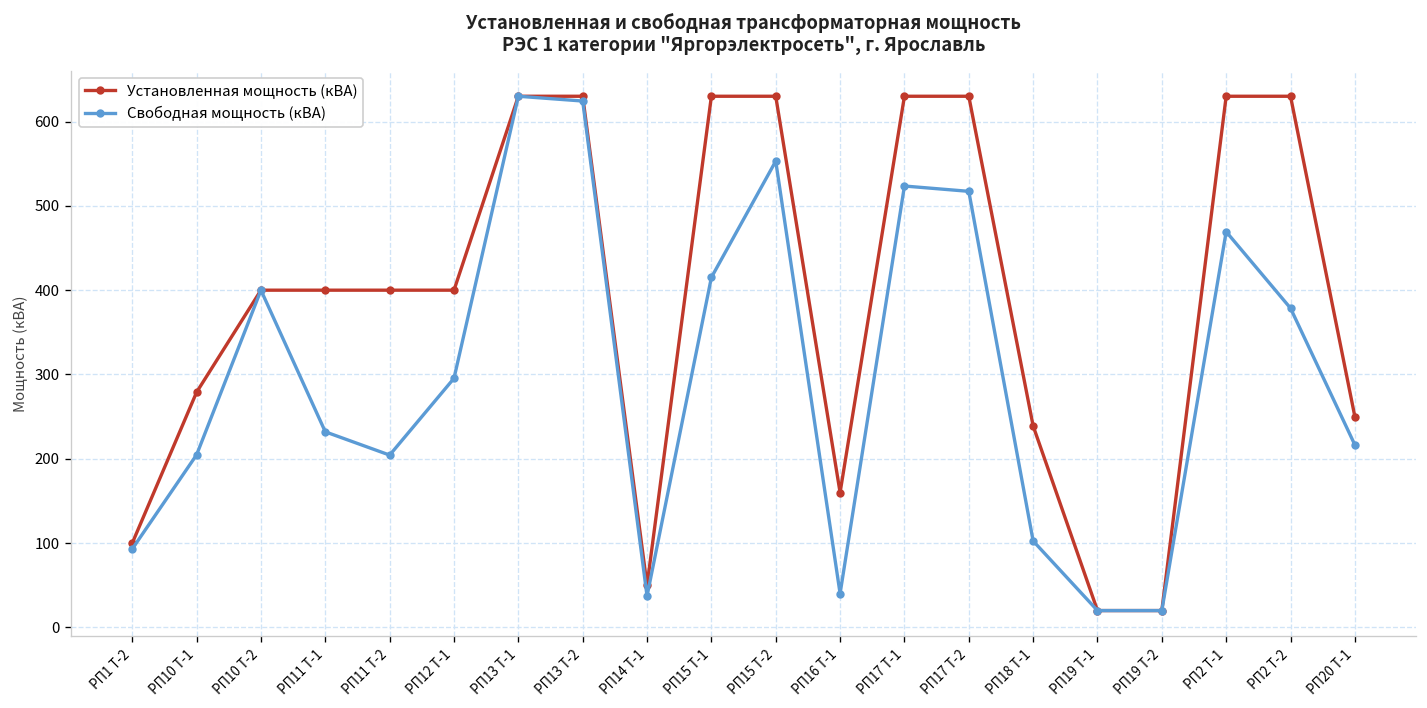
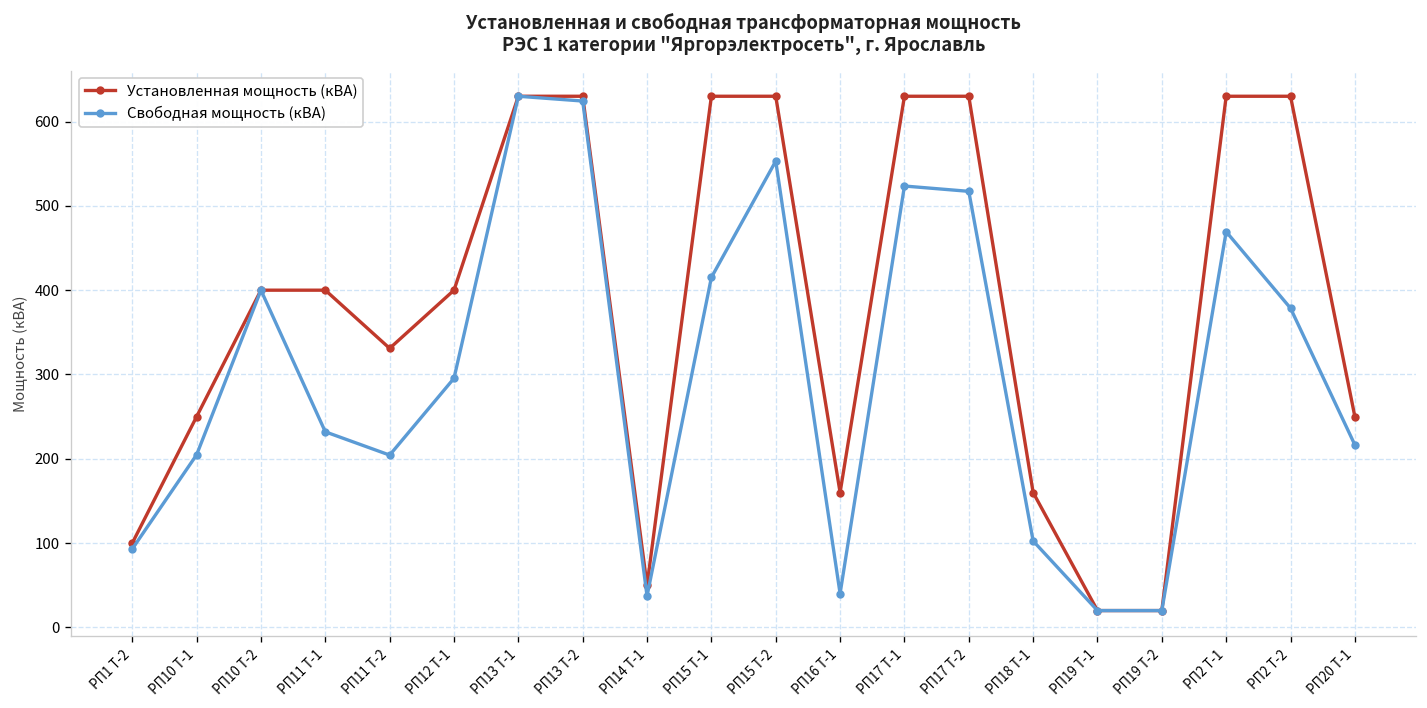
  {
    "Установленная мощность (кВА)": {
      "РП1 Т-2": 100,
-     "РП10 Т-1": 280,
+     "РП10 Т-1": 250,
      "РП11 Т-1": 400,
-     "РП11 Т-2": 400,
+     "РП11 Т-2": 330,
      "РП12 Т-1": 400,
      "РП13 Т-2": 630,
      "РП14 Т-1": 50,
      "РП15 Т-1": 630,
      "РП15 Т-2": 630,
      "РП16 Т-1": 160,
      "РП17 Т-1": 630,
      "РП17 Т-2": 630,
-     "РП18 Т-1": 240,
+     "РП18 Т-1": 160,
      "РП2 Т-1": 630,
      "РП2 Т-2": 630,
      "РП20 Т-1": 250
    },
    "Свободная мощность (кВА)": {
      "РП1 Т-2": 90,
      "РП10 Т-1": 200,
      "РП11 Т-1": 230,
      "РП11 Т-2": 200,
      "РП12 Т-1": 300,
      "РП13 Т-2": 620,
      "РП14 Т-1": 40,
      "РП15 Т-1": 420,
      "РП15 Т-2": 550,
      "РП16 Т-1": 40,
      "РП17 Т-1": 520,
      "РП17 Т-2": 520,
      "РП18 Т-1": 100,
      "РП2 Т-1": 470,
      "РП2 Т-2": 380,
      "РП20 Т-1": 220
    }
  }
